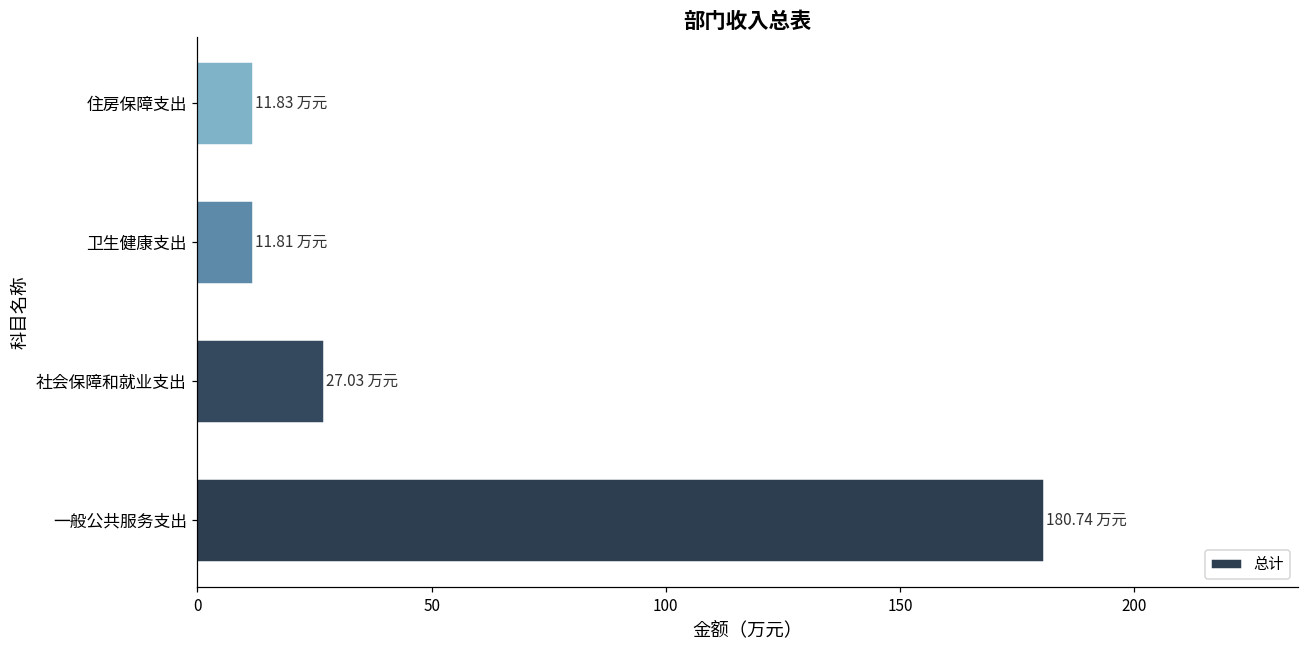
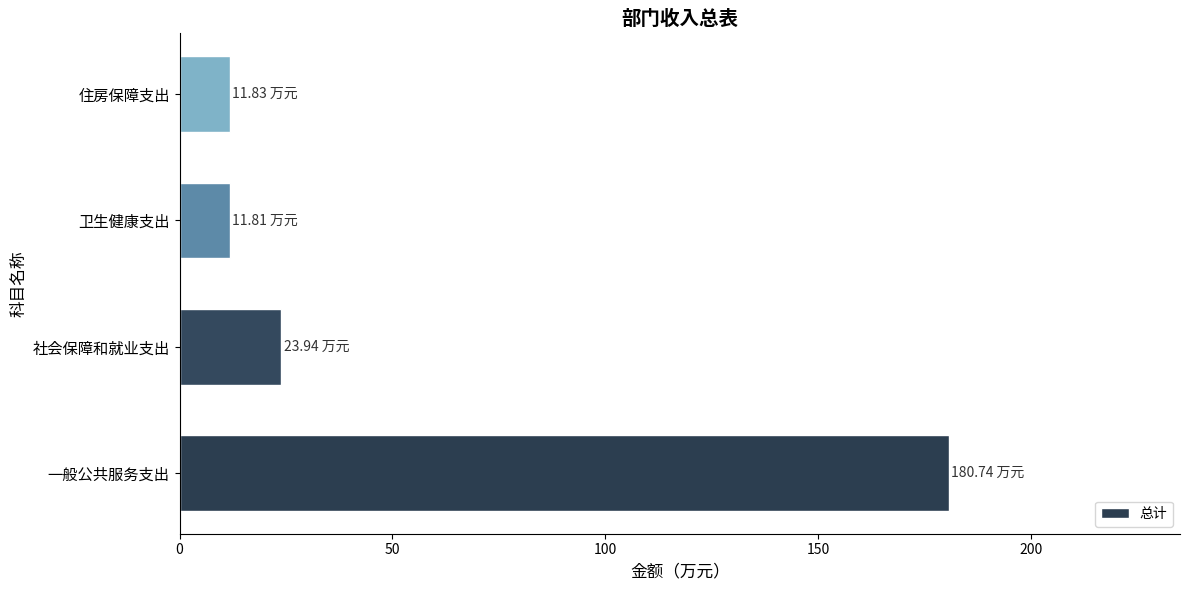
  {
    "住房保障支出": 11.83,
    "卫生健康支出": 11.81,
-   "社会保障和就业支出": 27.03,
+   "社会保障和就业支出": 23.94,
    "一般公共服务支出": 180.74
  }
